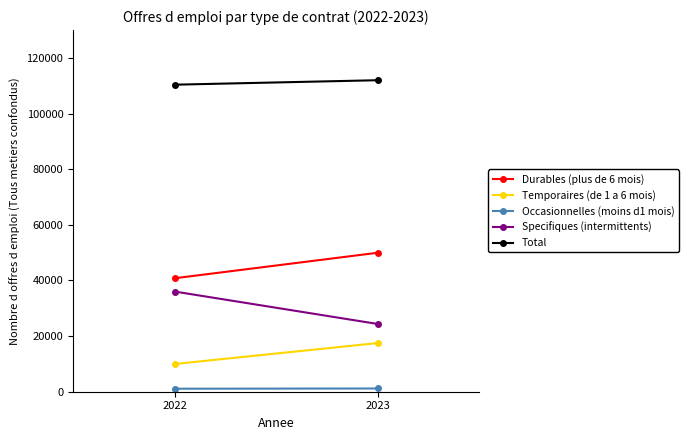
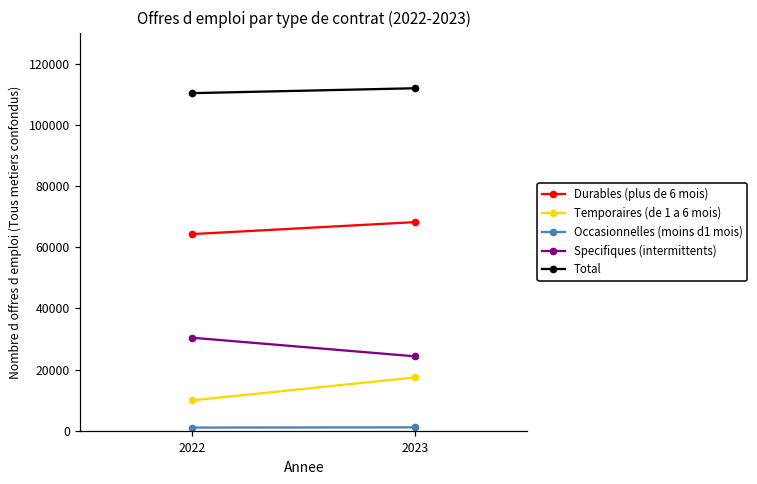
  {
    "Durables (plus de 6 mois)": {
-     "2022": 41000,
-     "2023": 50000
+     "2022": 64000,
+     "2023": 68000
    },
    "Temporaires (de 1 a 6 mois)": {
      "2022": 10000,
      "2023": 17000
    },
    "Occasionnelles (moins d1 mois)": {
      "2022": 1000,
      "2023": 1000
    },
    "Specifiques (intermittents)": {
-     "2022": 36000,
+     "2022": 30000,
      "2023": 24000
    },
    "Total": {
      "2022": 110000,
      "2023": 112000
    }
  }
